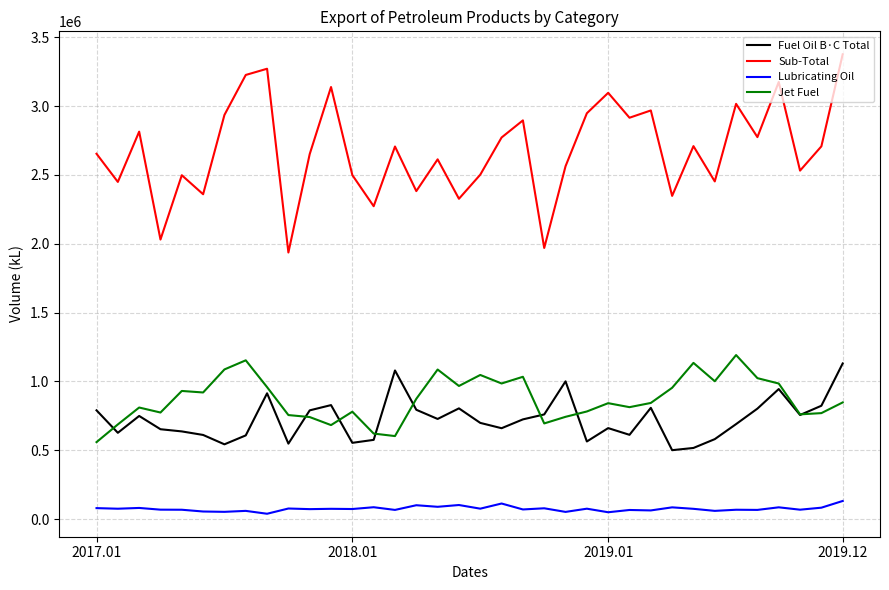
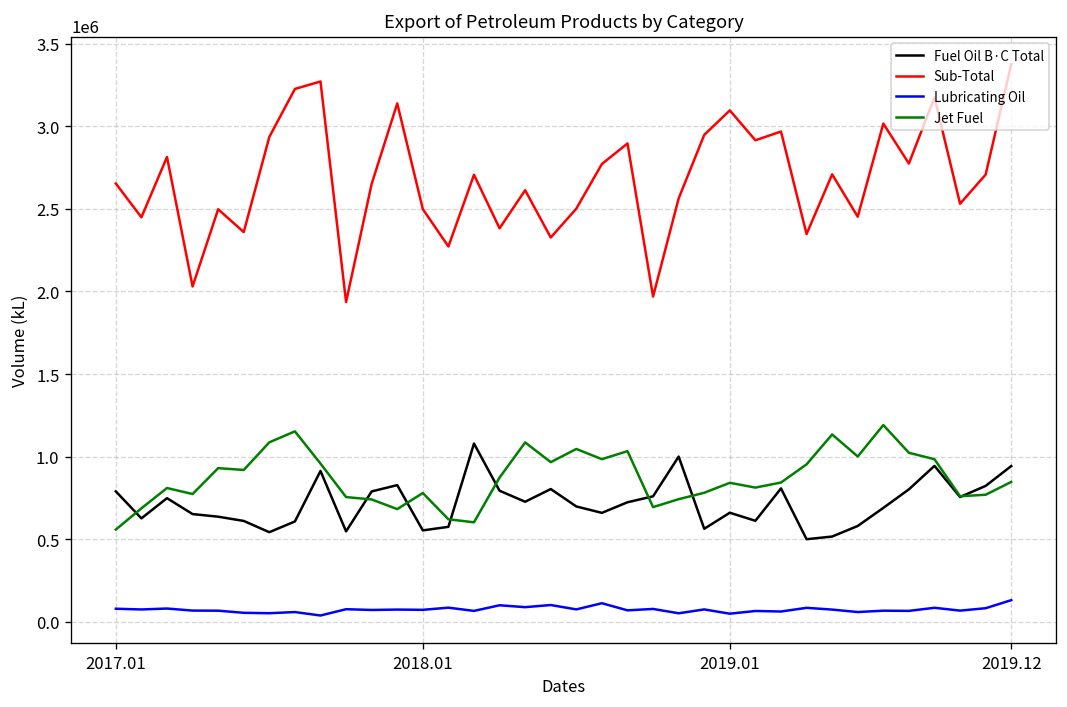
  {
    "Fuel Oil B·C Total": {
      "2017.01": 790000,
      "2018.01": 550000,
      "2019.01": 660000,
-     "2019.12": 1130000
+     "2019.12": 940000
    },
    "Sub-Total": {
      "2017.01": 2650000,
      "2018.01": 2500000,
      "2019.01": 3100000
    },
    "Lubricating Oil": {
      "2017.01": 80000,
      "2018.01": 70000,
      "2019.01": 50000,
      "2019.12": 130000
    },
    "Jet Fuel": {
      "2017.01": 560000,
      "2018.01": 780000,
      "2019.01": 840000,
      "2019.12": 850000
    }
  }
